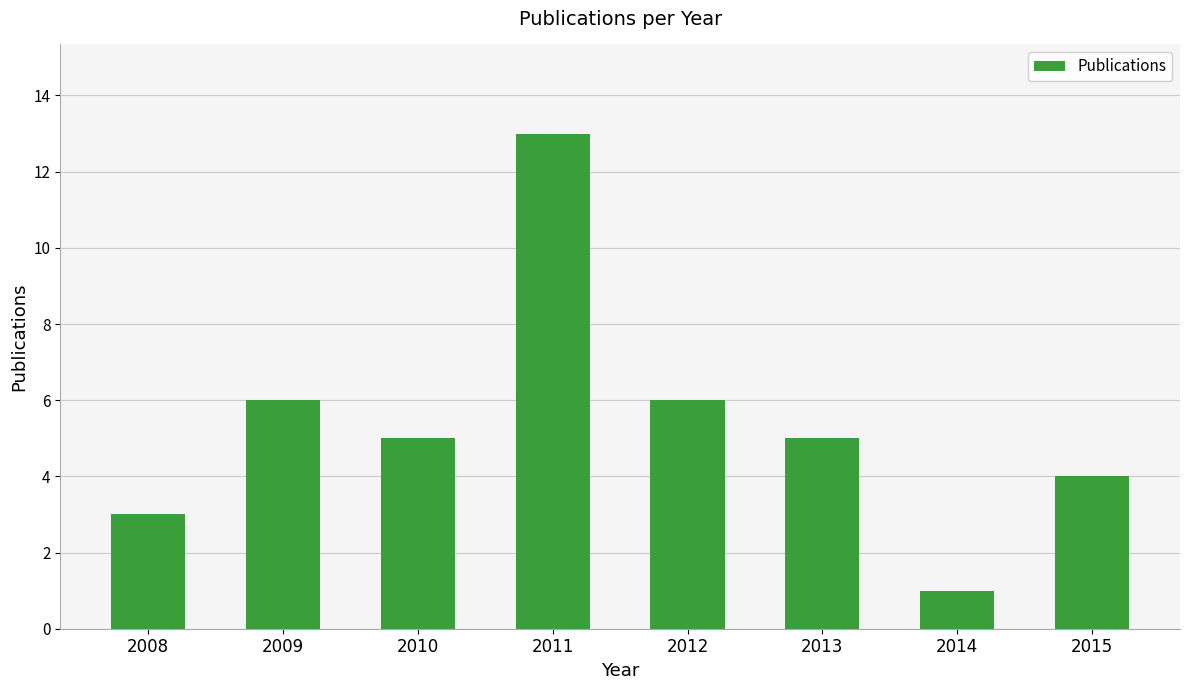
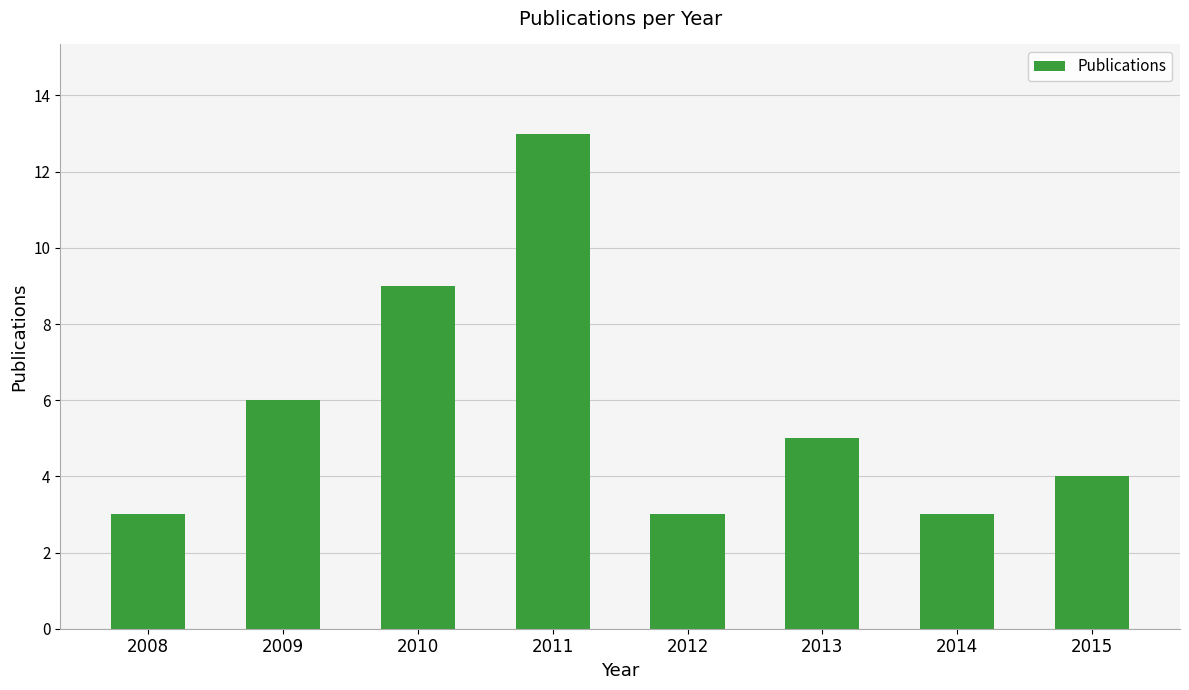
  {
    "2008": 3,
    "2009": 6,
-   "2010": 5,
+   "2010": 9,
    "2011": 13,
-   "2012": 6,
+   "2012": 3,
    "2013": 5,
-   "2014": 1,
+   "2014": 3,
    "2015": 4
  }
